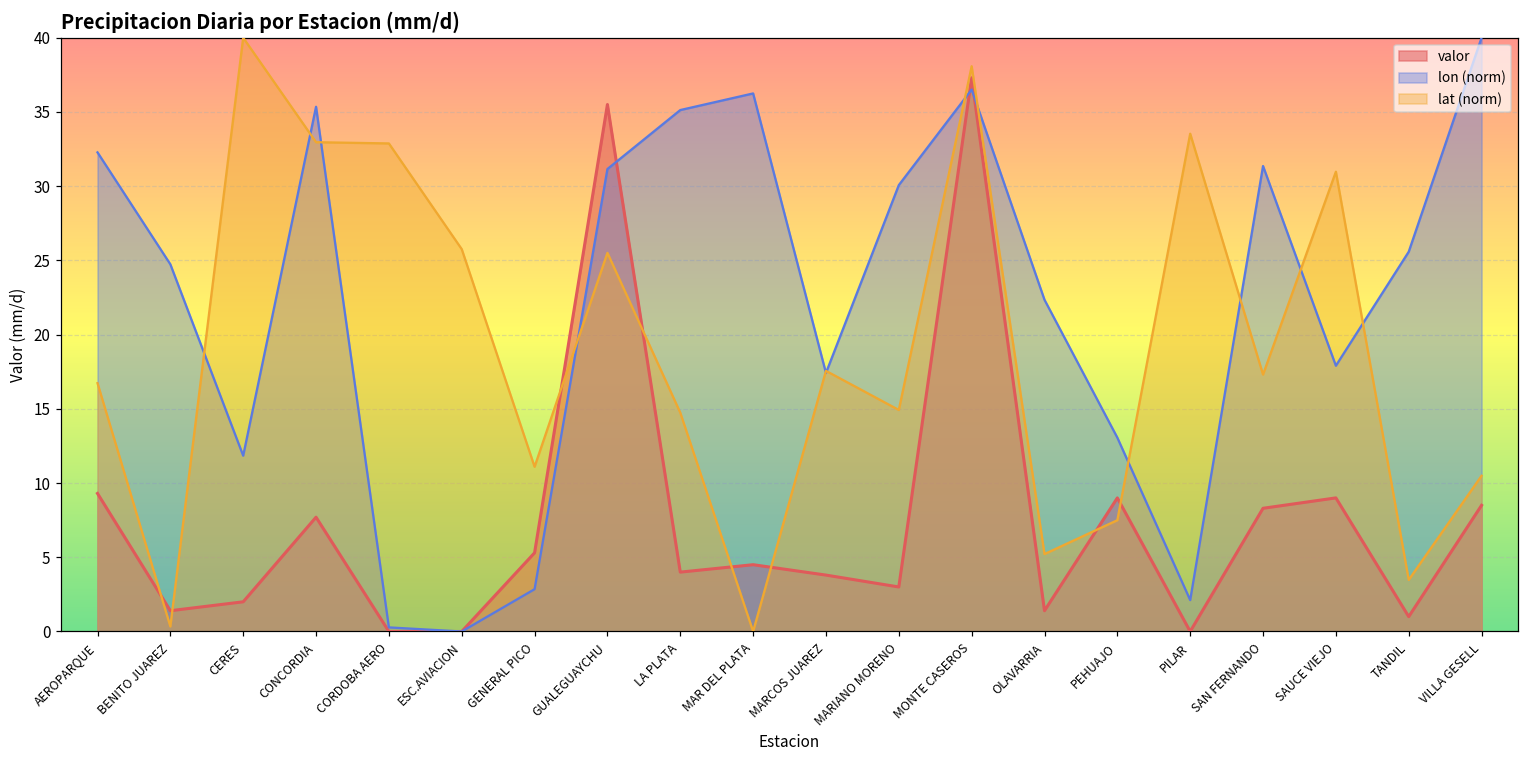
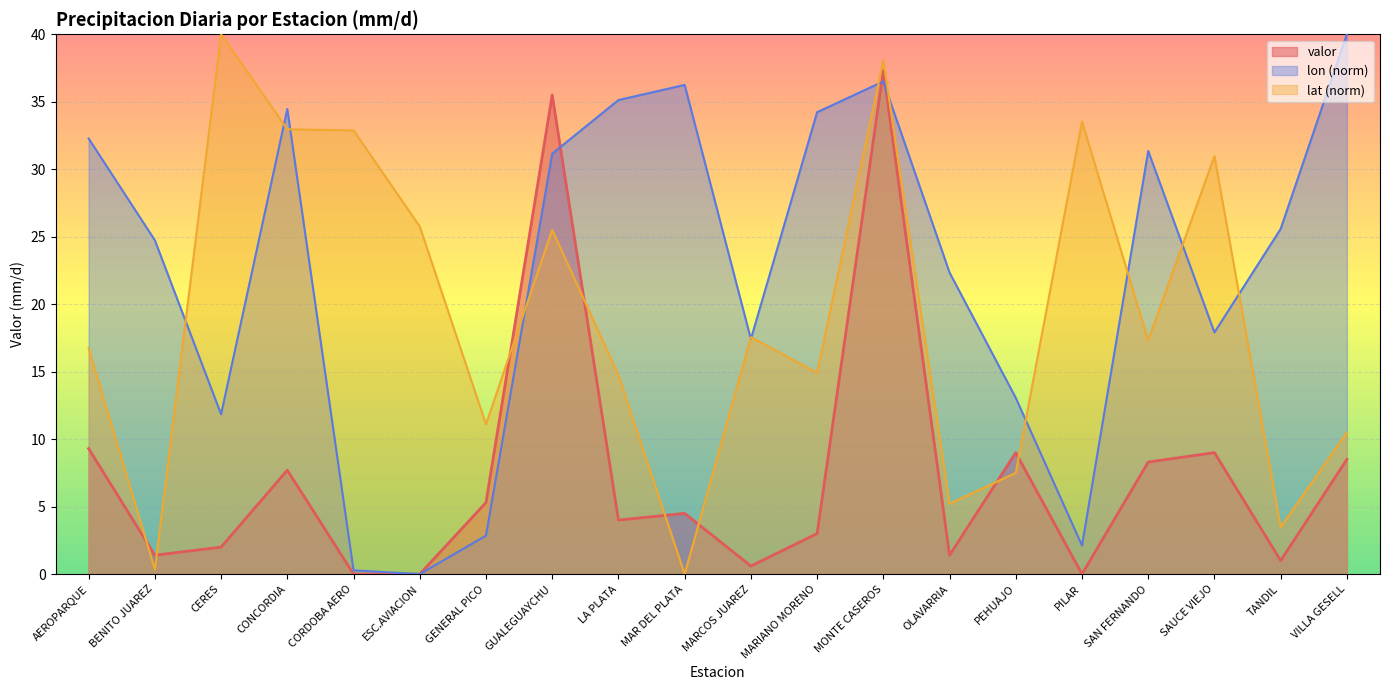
  {
    "valor": {
      "AEROPARQUE": 9.3,
      "BENITO JUAREZ": 1.4,
      "CERES": 2.0,
      "CONCORDIA": 7.7,
      "CORDOBA AERO": 0.0,
      "GENERAL PICO": 5.3,
      "GUALEGUAYCHU": 35.5,
      "LA PLATA": 4.0,
      "MAR DEL PLATA": 4.5,
-     "MARCOS JUAREZ": 3.8,
+     "MARCOS JUAREZ": 0.6,
      "MARIANO MORENO": 3.0,
      "MONTE CASEROS": 37.3,
      "OLAVARRIA": 1.4,
      "PEHUAJO": 9.0,
      "PILAR": 0.0,
      "SAN FERNANDO": 8.3,
      "SAUCE VIEJO": 9.0,
      "TANDIL": 1.0,
      "VILLA GESELL": 8.5
    },
    "lon (norm)": {
      "AEROPARQUE": 32.3,
      "BENITO JUAREZ": 24.7,
      "CERES": 11.8,
-     "CONCORDIA": 35.3,
+     "CONCORDIA": 34.5,
      "CORDOBA AERO": 0.3,
      "GENERAL PICO": 2.9,
      "GUALEGUAYCHU": 31.2,
      "LA PLATA": 35.1,
      "MAR DEL PLATA": 36.2,
-     "MARIANO MORENO": 30.1,
+     "MARIANO MORENO": 34.2,
      "MONTE CASEROS": 36.5,
      "OLAVARRIA": 22.3,
      "PEHUAJO": 13.1,
      "PILAR": 2.1,
      "SAN FERNANDO": 31.4,
      "SAUCE VIEJO": 17.9,
      "TANDIL": 25.6,
      "VILLA GESELL": 40.0
    },
    "lat (norm)": {
      "AEROPARQUE": 16.7,
      "BENITO JUAREZ": 0.3,
      "CERES": 40.0,
      "CONCORDIA": 33.0,
      "CORDOBA AERO": 32.9,
      "ESC.AVIACION": 25.8,
      "GENERAL PICO": 11.1,
      "GUALEGUAYCHU": 25.5,
      "LA PLATA": 14.7,
      "MAR DEL PLATA": 0.0,
      "MARIANO MORENO": 14.9,
      "MONTE CASEROS": 38.1,
      "OLAVARRIA": 5.2,
      "PEHUAJO": 7.5,
      "PILAR": 33.5,
      "SAN FERNANDO": 17.3,
      "SAUCE VIEJO": 31.0,
      "TANDIL": 3.5,
      "VILLA GESELL": 10.5
    }
  }
